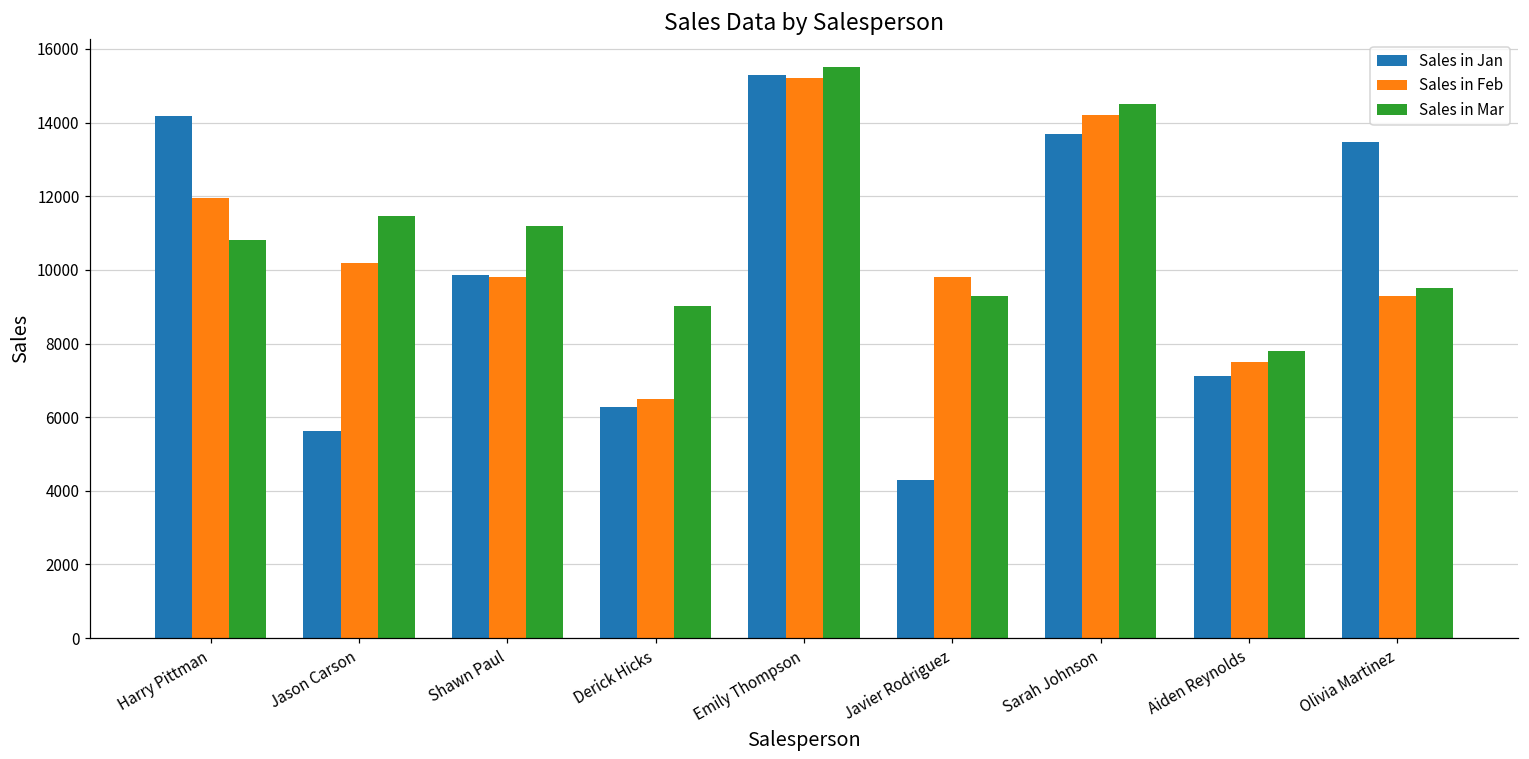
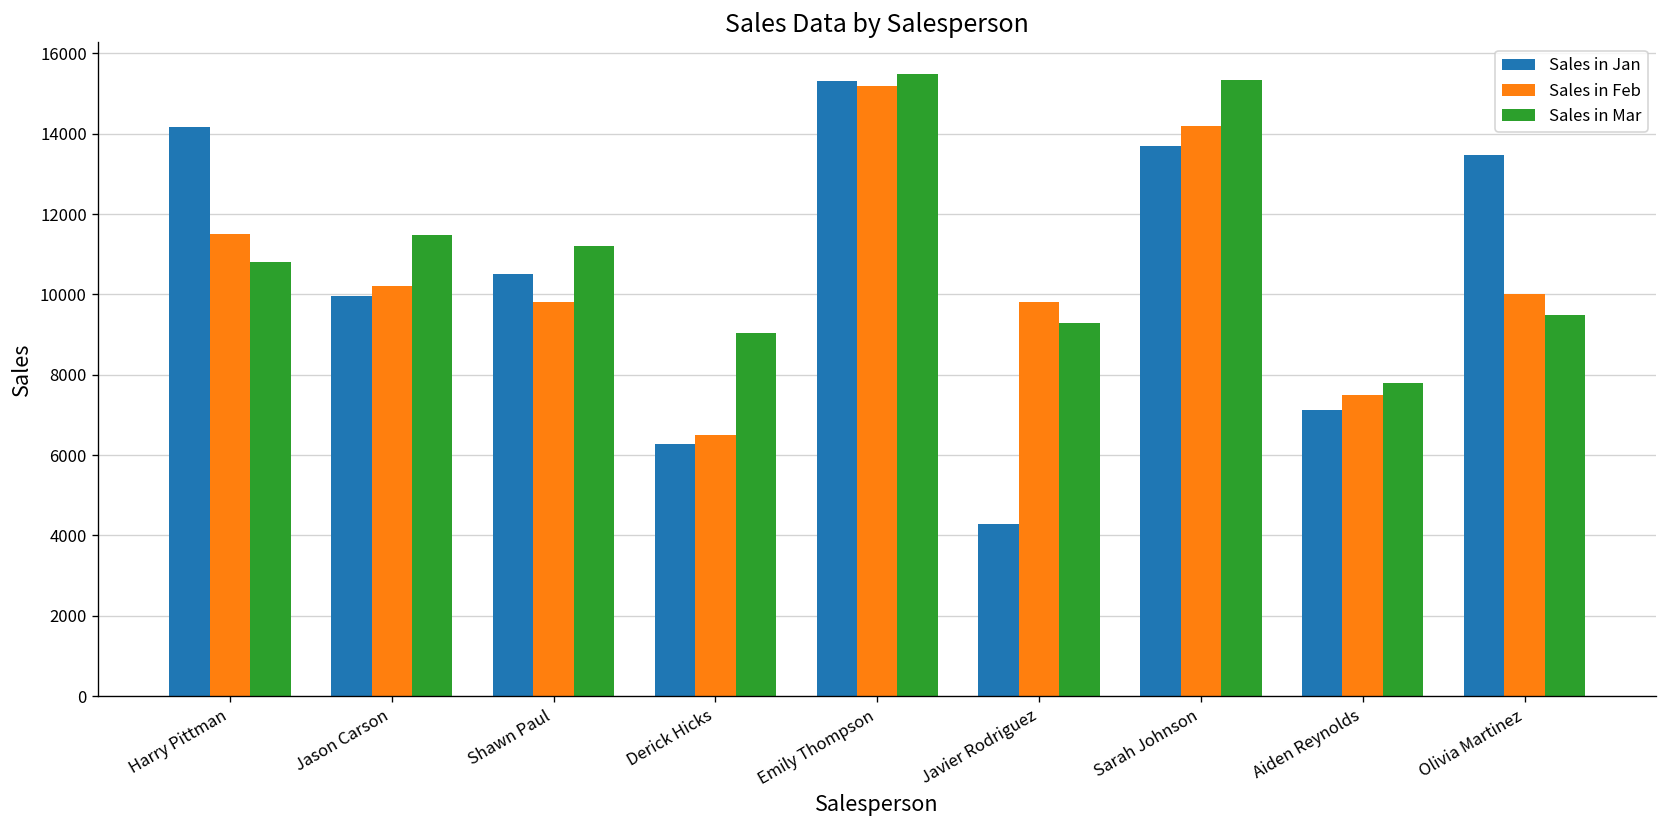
  {
    "Sales in Jan": {
      "Harry Pittman": 14200,
-     "Jason Carson": 5600,
-     "Shawn Paul": 9900,
+     "Jason Carson": 10000,
+     "Shawn Paul": 10500,
      "Derick Hicks": 6300,
      "Emily Thompson": 15300,
      "Javier Rodriguez": 4300,
      "Sarah Johnson": 13700,
      "Aiden Reynolds": 7100,
      "Olivia Martinez": 13500
    },
    "Sales in Feb": {
-     "Harry Pittman": 12000,
+     "Harry Pittman": 11500,
      "Jason Carson": 10200,
      "Shawn Paul": 9800,
      "Derick Hicks": 6500,
      "Emily Thompson": 15200,
      "Javier Rodriguez": 9800,
      "Sarah Johnson": 14200,
      "Aiden Reynolds": 7500,
-     "Olivia Martinez": 9300
+     "Olivia Martinez": 10000
    },
    "Sales in Mar": {
      "Harry Pittman": 10800,
      "Jason Carson": 11500,
      "Shawn Paul": 11200,
      "Derick Hicks": 9000,
      "Emily Thompson": 15500,
      "Javier Rodriguez": 9300,
-     "Sarah Johnson": 14500,
+     "Sarah Johnson": 15300,
      "Aiden Reynolds": 7800,
      "Olivia Martinez": 9500
    }
  }
